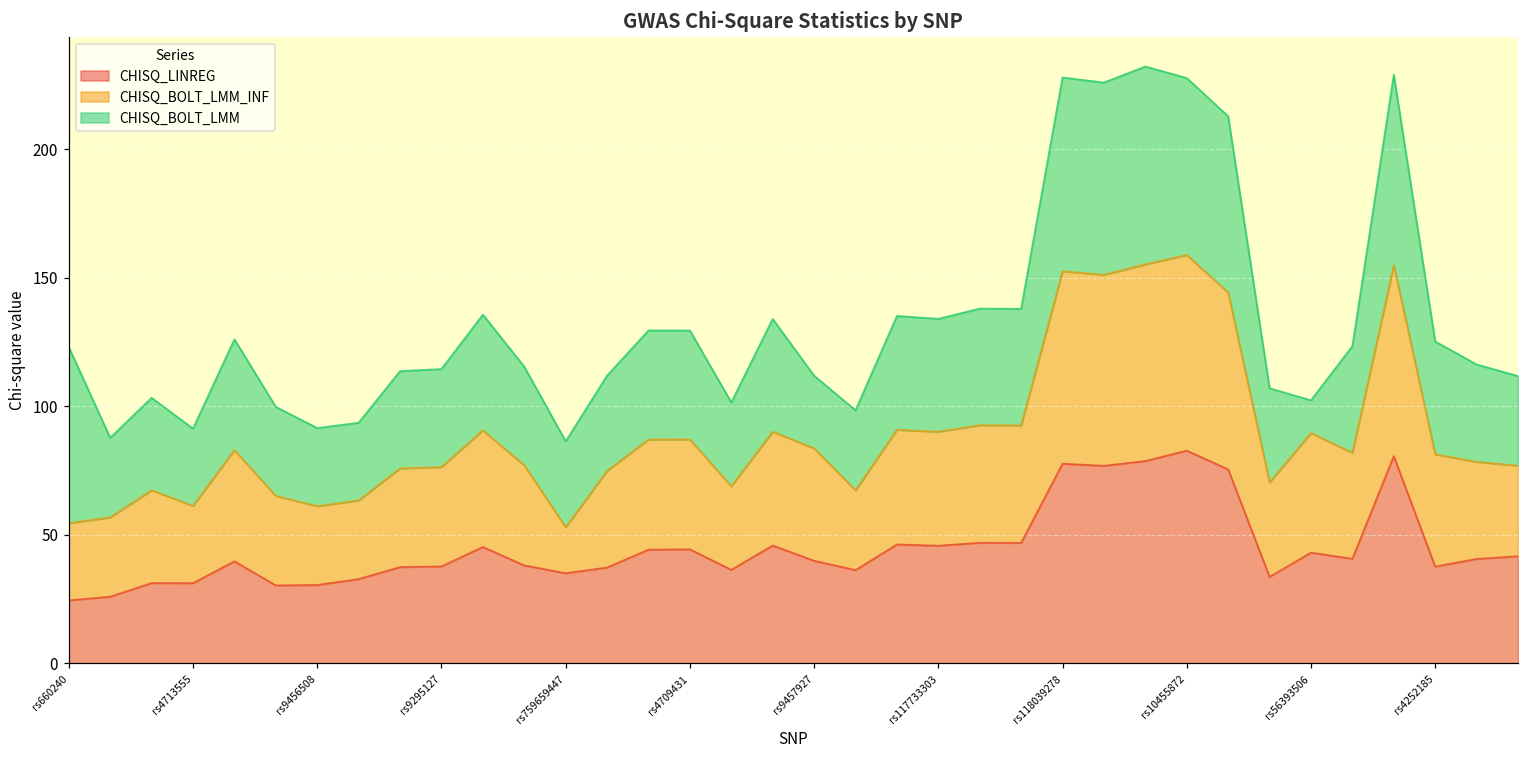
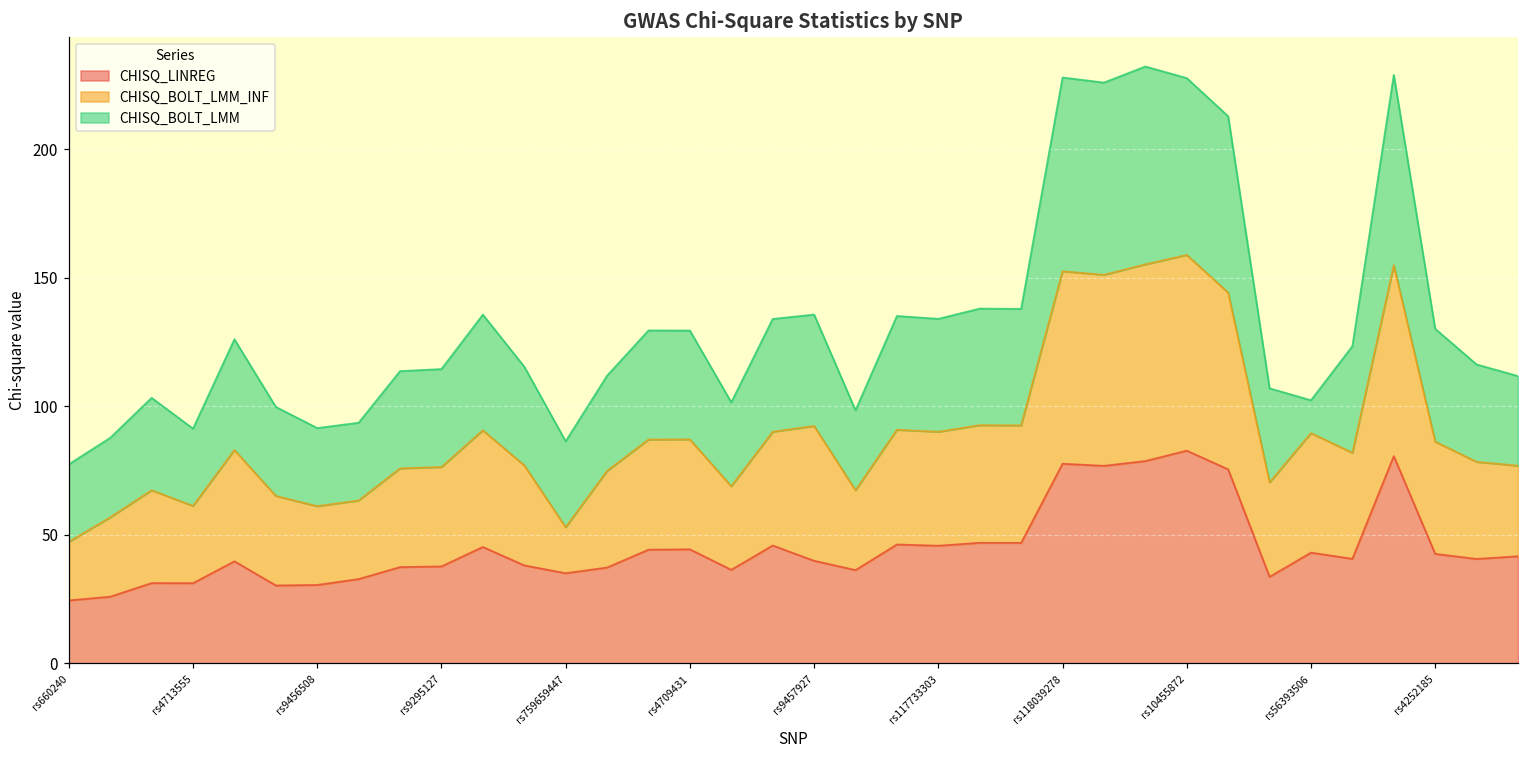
  {
    "CHISQ_LINREG": {
      "rs660240": 24,
      "rs4713555": 31,
      "rs9456508": 30,
      "rs9295127": 38,
      "rs759659447": 35,
      "rs4709431": 44,
      "rs9457927": 40,
      "rs117733303": 46,
      "rs118039278": 78,
      "rs10455872": 83,
      "rs56393506": 43,
-     "rs4252185": 38
+     "rs4252185": 43
    },
    "CHISQ_BOLT_LMM_INF": {
-     "rs660240": 30,
+     "rs660240": 23,
      "rs4713555": 30,
      "rs9456508": 31,
      "rs9295127": 39,
      "rs759659447": 18,
      "rs4709431": 43,
-     "rs9457927": 44,
+     "rs9457927": 52,
      "rs117733303": 44,
      "rs118039278": 75,
      "rs10455872": 76,
      "rs56393506": 46,
      "rs4252185": 44
    },
    "CHISQ_BOLT_LMM": {
-     "rs660240": 68,
+     "rs660240": 30,
      "rs4713555": 30,
      "rs9456508": 30,
      "rs9295127": 38,
      "rs759659447": 33,
      "rs4709431": 42,
-     "rs9457927": 28,
+     "rs9457927": 43,
      "rs117733303": 44,
      "rs118039278": 75,
      "rs10455872": 69,
      "rs56393506": 13,
      "rs4252185": 44
    }
  }
